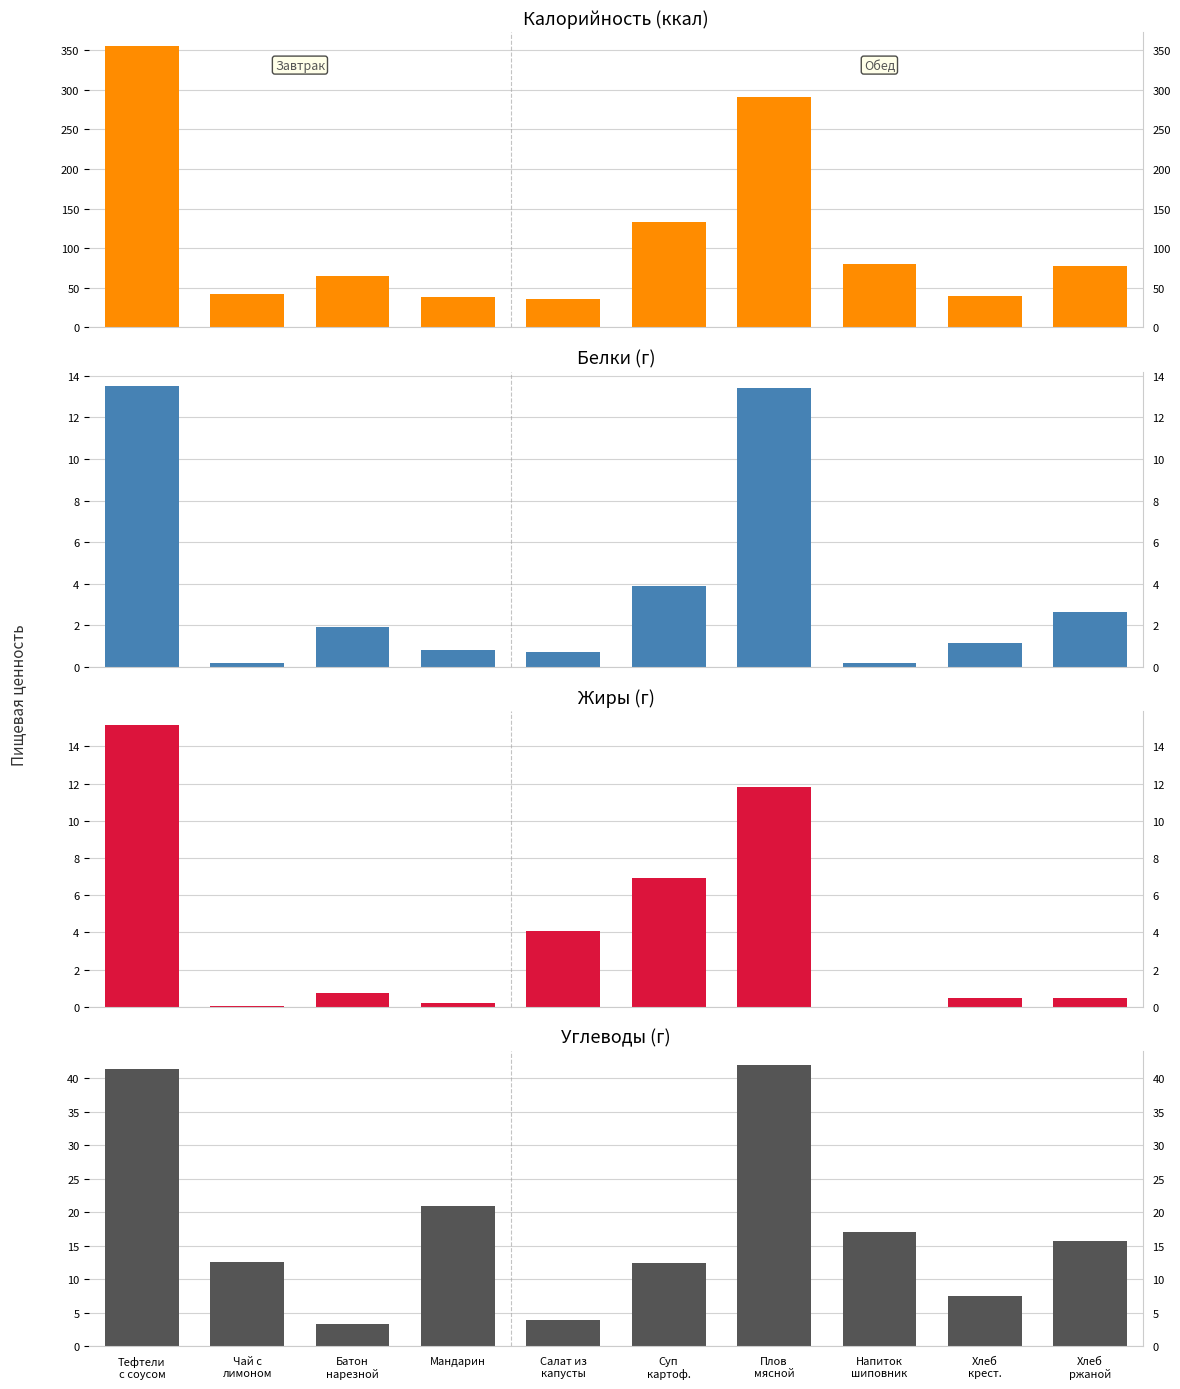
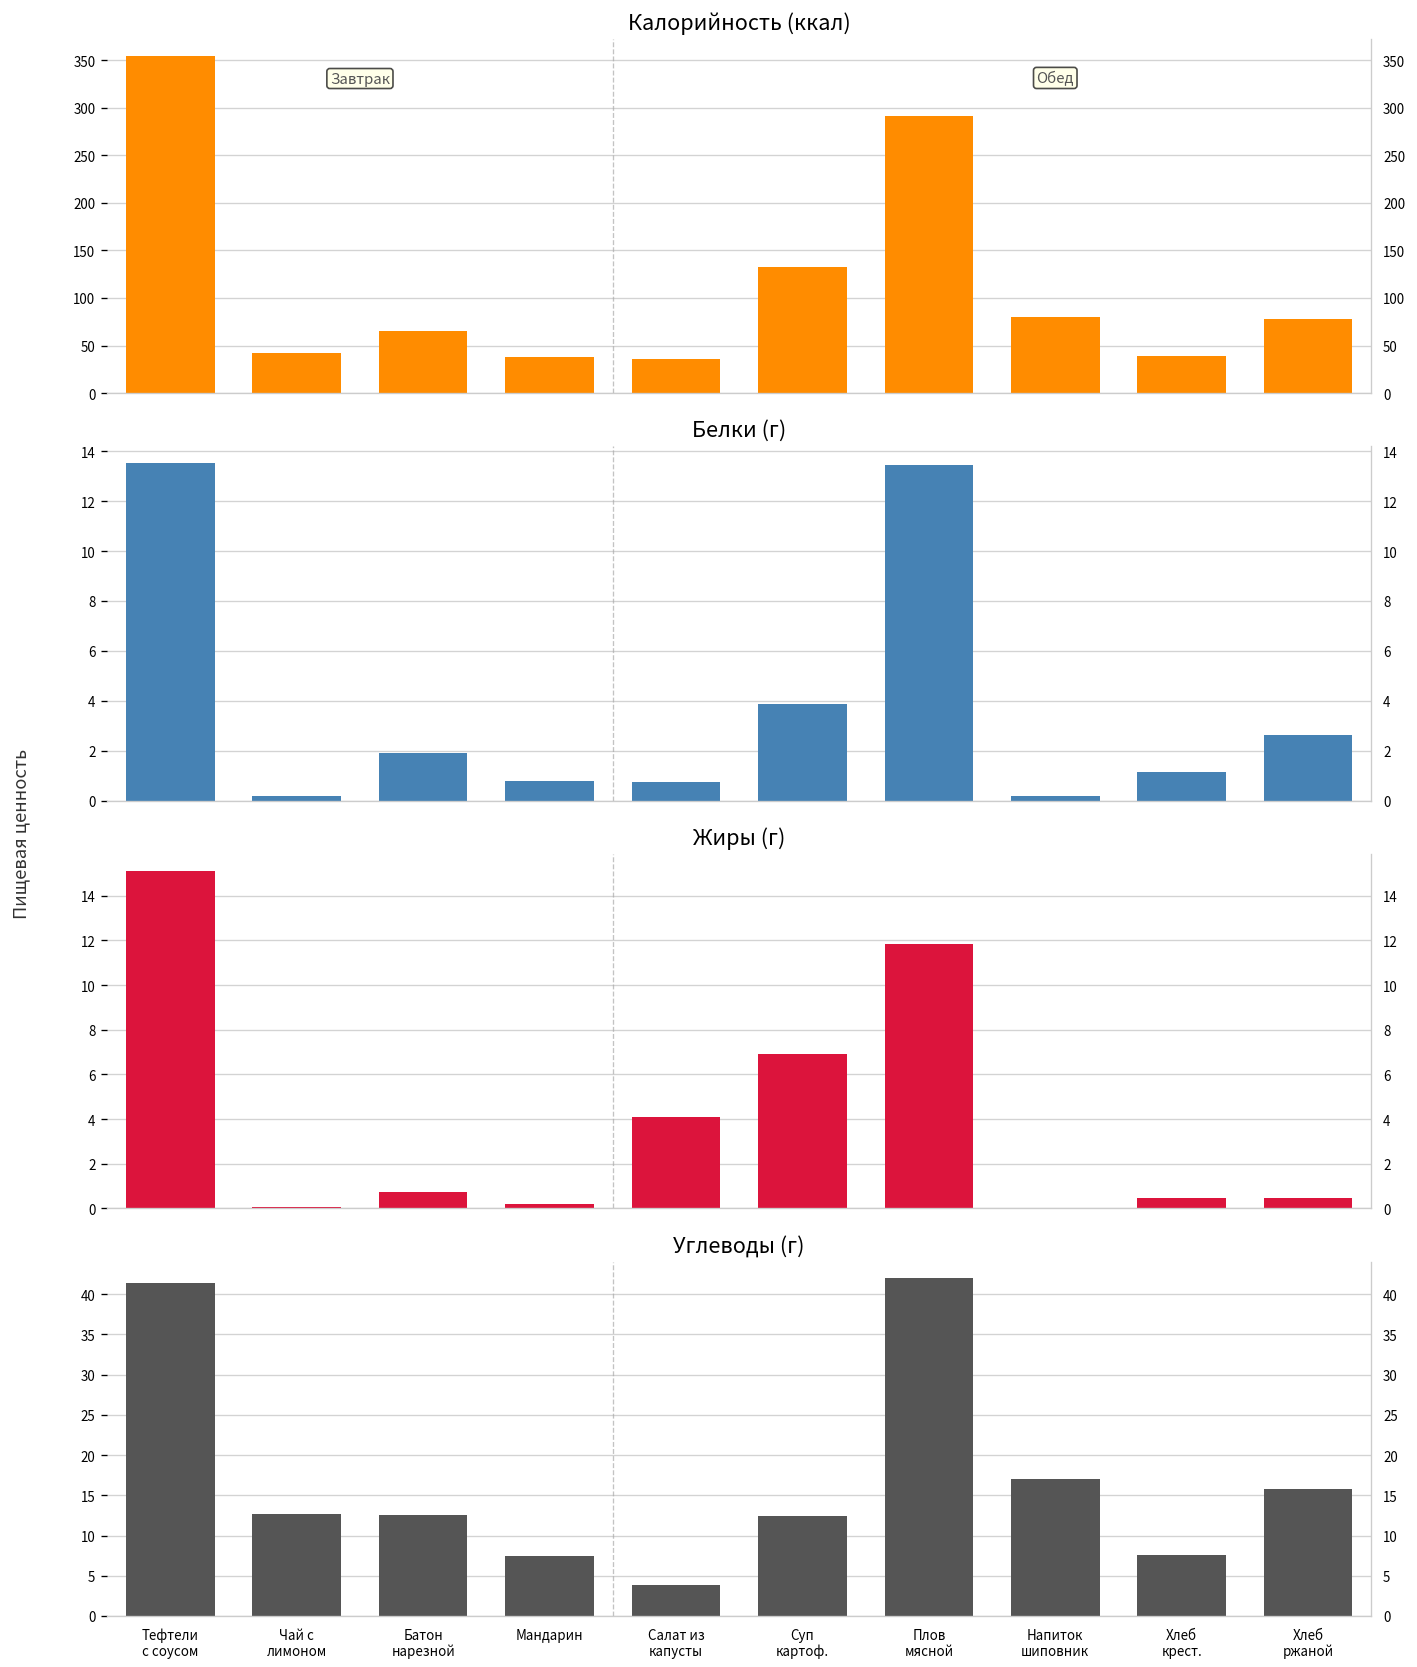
  {
    "Углеводы (г)": {
      "Тефтели с соусом": 41,
      "Чай с лимоном": 13,
-     "Батон нарезной": 3,
-     "Мандарин": 21,
+     "Батон нарезной": 13,
+     "Мандарин": 8,
      "Салат из капусты": 4,
      "Суп картоф.": 12,
      "Плов мясной": 42,
      "Напиток шиповник": 17,
      "Хлеб крест.": 8,
      "Хлеб ржаной": 16
    }
  }
